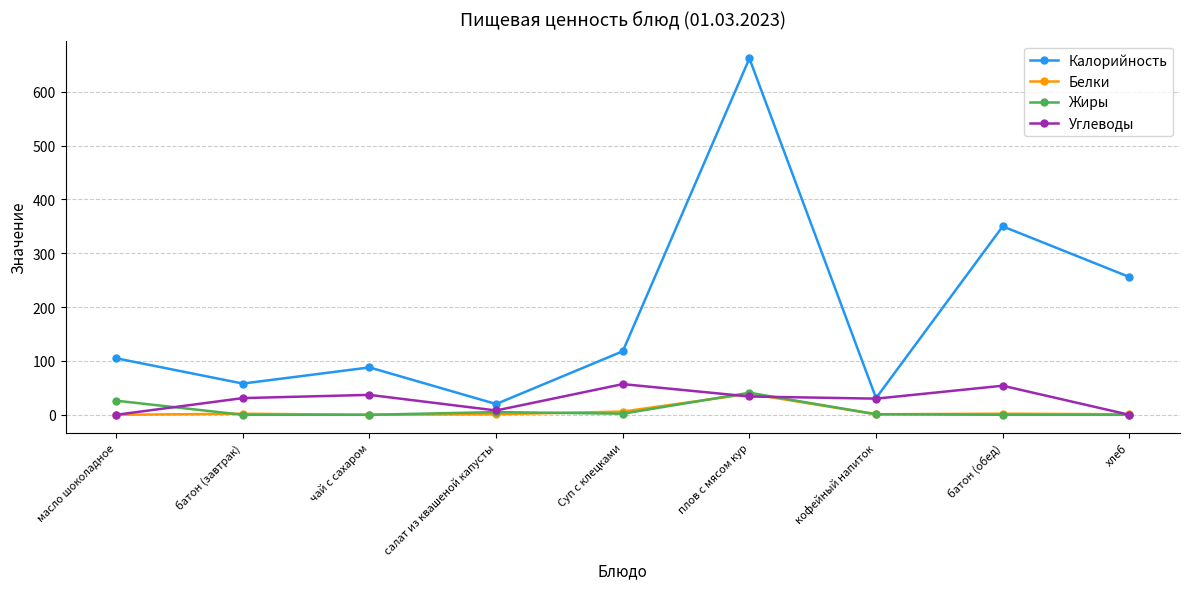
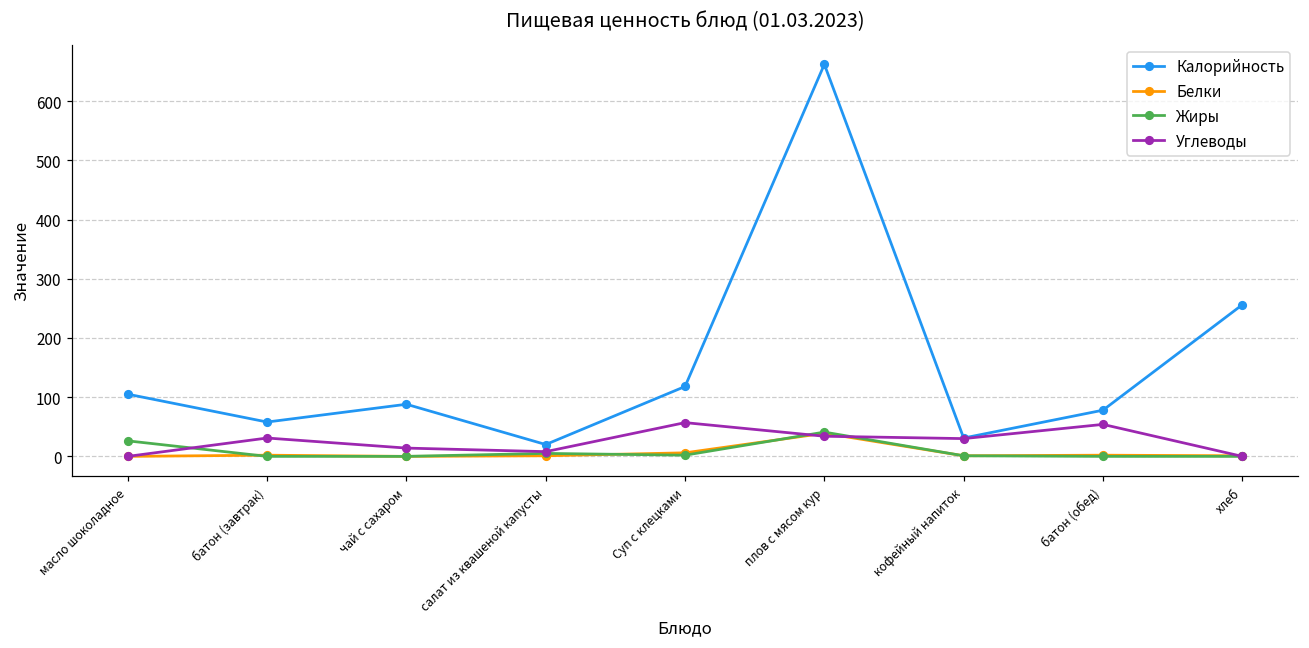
  {
    "Калорийность": {
      "масло шоколадное": 110,
      "батон (завтрак)": 60,
      "чай с сахаром": 90,
      "салат из квашеной капусты": 20,
      "Суп с клецками": 120,
      "плов с мясом кур": 660,
-     "батон (обед)": 350,
+     "батон (обед)": 80,
      "хлеб": 260
    },
    "Жиры": {
      "масло шоколадное": 30
    },
    "Углеводы": {
      "батон (завтрак)": 30,
-     "чай с сахаром": 40,
+     "чай с сахаром": 10,
      "Суп с клецками": 60,
      "плов с мясом кур": 30,
      "батон (обед)": 50
    }
  }
